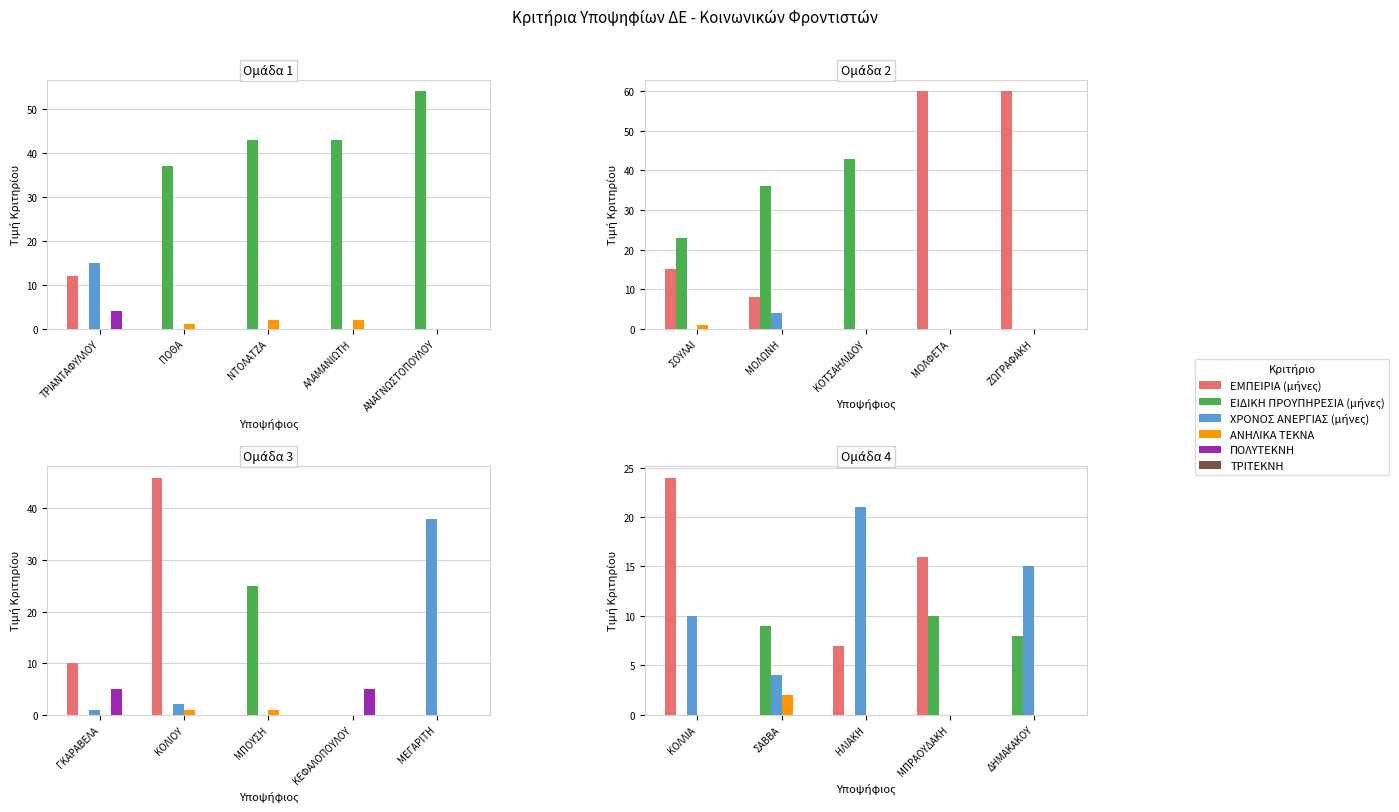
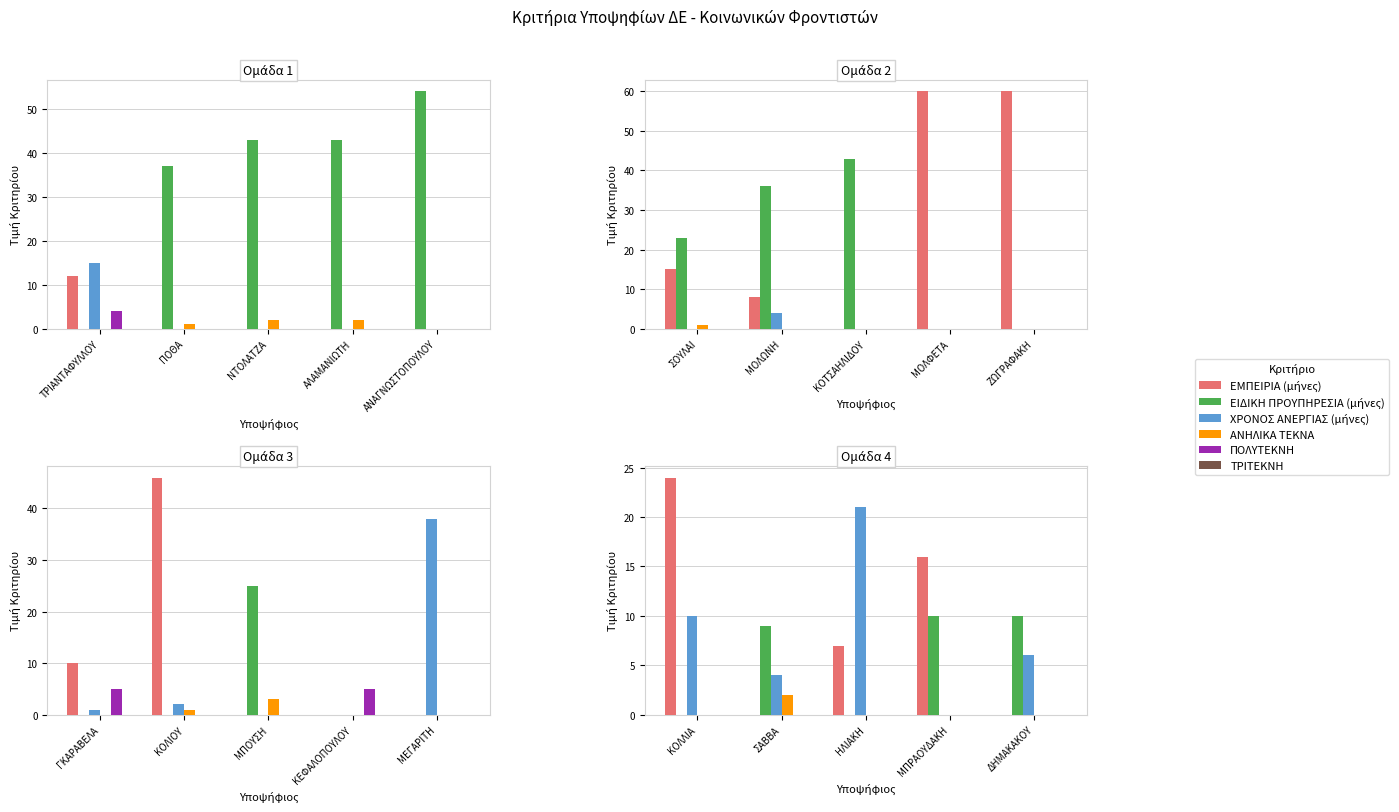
  {
    "Ομάδα 1": {
      "ΕΜΠΕΙΡΙΑ (μήνες)": {
        "ΤΡΙΑΝΤΑΦΥΛΛΟΥ": 12,
        "ΠΟΘΑ": 0,
        "ΝΤΟΛΑΤΖΑ": 0,
        "ΑΛΑΜΑΝΙΩΤΗ": 0,
        "ΑΝΑΓΝΩΣΤΟΠΟΥΛΟΥ": 0
      },
      "ΕΙΔΙΚΗ ΠΡΟΥΠΗΡΕΣΙΑ (μήνες)": {
        "ΤΡΙΑΝΤΑΦΥΛΛΟΥ": 0,
        "ΠΟΘΑ": 37,
        "ΝΤΟΛΑΤΖΑ": 43,
        "ΑΛΑΜΑΝΙΩΤΗ": 43,
        "ΑΝΑΓΝΩΣΤΟΠΟΥΛΟΥ": 54
      },
      "ΧΡΟΝΟΣ ΑΝΕΡΓΙΑΣ (μήνες)": {
        "ΤΡΙΑΝΤΑΦΥΛΛΟΥ": 15,
        "ΠΟΘΑ": 0,
        "ΝΤΟΛΑΤΖΑ": 0,
        "ΑΛΑΜΑΝΙΩΤΗ": 0,
        "ΑΝΑΓΝΩΣΤΟΠΟΥΛΟΥ": 0
      },
      "ΑΝΗΛΙΚΑ ΤΕΚΝΑ": {
        "ΤΡΙΑΝΤΑΦΥΛΛΟΥ": 0,
        "ΠΟΘΑ": 1,
        "ΝΤΟΛΑΤΖΑ": 2,
        "ΑΛΑΜΑΝΙΩΤΗ": 2,
        "ΑΝΑΓΝΩΣΤΟΠΟΥΛΟΥ": 0
      },
      "ΠΟΛΥΤΕΚΝΗ": {
        "ΤΡΙΑΝΤΑΦΥΛΛΟΥ": 4,
        "ΠΟΘΑ": 0,
        "ΝΤΟΛΑΤΖΑ": 0,
        "ΑΛΑΜΑΝΙΩΤΗ": 0,
        "ΑΝΑΓΝΩΣΤΟΠΟΥΛΟΥ": 0
      },
      "ΤΡΙΤΕΚΝΗ": {
        "ΤΡΙΑΝΤΑΦΥΛΛΟΥ": 0,
        "ΠΟΘΑ": 0,
        "ΝΤΟΛΑΤΖΑ": 0,
        "ΑΛΑΜΑΝΙΩΤΗ": 0,
        "ΑΝΑΓΝΩΣΤΟΠΟΥΛΟΥ": 0
      }
    },
    "Ομάδα 2": {
      "ΕΜΠΕΙΡΙΑ (μήνες)": {
        "ΣΟΥΛΑΙ": 15,
        "ΜΟΛΩΝΗ": 8,
        "ΚΟΤΣΑΗΛΙΔΟΥ": 0,
        "ΜΟΛΦΕΤΑ": 60,
        "ΖΩΓΡΑΦΑΚΗ": 60
      },
      "ΕΙΔΙΚΗ ΠΡΟΥΠΗΡΕΣΙΑ (μήνες)": {
        "ΣΟΥΛΑΙ": 23,
        "ΜΟΛΩΝΗ": 36,
        "ΚΟΤΣΑΗΛΙΔΟΥ": 43,
        "ΜΟΛΦΕΤΑ": 0,
        "ΖΩΓΡΑΦΑΚΗ": 0
      },
      "ΧΡΟΝΟΣ ΑΝΕΡΓΙΑΣ (μήνες)": {
        "ΣΟΥΛΑΙ": 0,
        "ΜΟΛΩΝΗ": 4,
        "ΚΟΤΣΑΗΛΙΔΟΥ": 0,
        "ΜΟΛΦΕΤΑ": 0,
        "ΖΩΓΡΑΦΑΚΗ": 0
      },
      "ΑΝΗΛΙΚΑ ΤΕΚΝΑ": {
        "ΣΟΥΛΑΙ": 1,
        "ΜΟΛΩΝΗ": 0,
        "ΚΟΤΣΑΗΛΙΔΟΥ": 0,
        "ΜΟΛΦΕΤΑ": 0,
        "ΖΩΓΡΑΦΑΚΗ": 0
      },
      "ΠΟΛΥΤΕΚΝΗ": {
        "ΣΟΥΛΑΙ": 0,
        "ΜΟΛΩΝΗ": 0,
        "ΚΟΤΣΑΗΛΙΔΟΥ": 0,
        "ΜΟΛΦΕΤΑ": 0,
        "ΖΩΓΡΑΦΑΚΗ": 0
      },
      "ΤΡΙΤΕΚΝΗ": {
        "ΣΟΥΛΑΙ": 0,
        "ΜΟΛΩΝΗ": 0,
        "ΚΟΤΣΑΗΛΙΔΟΥ": 0,
        "ΜΟΛΦΕΤΑ": 0,
        "ΖΩΓΡΑΦΑΚΗ": 0
      }
    },
    "Ομάδα 3": {
      "ΕΜΠΕΙΡΙΑ (μήνες)": {
        "ΓΚΑΡΑΒΕΛΑ": 10,
        "ΚΟΛΙΟΥ": 46,
        "ΜΠΟΥΣΗ": 0,
        "ΚΕΦΑΛΟΠΟΥΛΟΥ": 0,
        "ΜΕΓΑΡΙΤΗ": 0
      },
      "ΕΙΔΙΚΗ ΠΡΟΥΠΗΡΕΣΙΑ (μήνες)": {
        "ΓΚΑΡΑΒΕΛΑ": 0,
        "ΚΟΛΙΟΥ": 0,
        "ΜΠΟΥΣΗ": 25,
        "ΚΕΦΑΛΟΠΟΥΛΟΥ": 0,
        "ΜΕΓΑΡΙΤΗ": 0
      },
      "ΧΡΟΝΟΣ ΑΝΕΡΓΙΑΣ (μήνες)": {
        "ΓΚΑΡΑΒΕΛΑ": 1,
        "ΚΟΛΙΟΥ": 2,
        "ΜΠΟΥΣΗ": 0,
        "ΚΕΦΑΛΟΠΟΥΛΟΥ": 0,
        "ΜΕΓΑΡΙΤΗ": 38
      },
      "ΑΝΗΛΙΚΑ ΤΕΚΝΑ": {
        "ΓΚΑΡΑΒΕΛΑ": 0,
        "ΚΟΛΙΟΥ": 1,
-       "ΜΠΟΥΣΗ": 1,
+       "ΜΠΟΥΣΗ": 3,
        "ΚΕΦΑΛΟΠΟΥΛΟΥ": 0,
        "ΜΕΓΑΡΙΤΗ": 0
      },
      "ΠΟΛΥΤΕΚΝΗ": {
        "ΓΚΑΡΑΒΕΛΑ": 5,
        "ΚΟΛΙΟΥ": 0,
        "ΜΠΟΥΣΗ": 0,
        "ΚΕΦΑΛΟΠΟΥΛΟΥ": 5,
        "ΜΕΓΑΡΙΤΗ": 0
      },
      "ΤΡΙΤΕΚΝΗ": {
        "ΓΚΑΡΑΒΕΛΑ": 0,
        "ΚΟΛΙΟΥ": 0,
        "ΜΠΟΥΣΗ": 0,
        "ΚΕΦΑΛΟΠΟΥΛΟΥ": 0,
        "ΜΕΓΑΡΙΤΗ": 0
      }
    },
    "Ομάδα 4": {
      "ΕΜΠΕΙΡΙΑ (μήνες)": {
        "ΚΟΛΛΙΑ": 24,
        "ΣΑΒΒΑ": 0,
        "ΗΛΙΑΚΗ": 7,
        "ΜΠΡΑΟΥΔΑΚΗ": 16,
        "ΔΗΜΑΚΑΚΟΥ": 0
      },
      "ΕΙΔΙΚΗ ΠΡΟΥΠΗΡΕΣΙΑ (μήνες)": {
        "ΚΟΛΛΙΑ": 0,
        "ΣΑΒΒΑ": 9,
        "ΗΛΙΑΚΗ": 0,
        "ΜΠΡΑΟΥΔΑΚΗ": 10,
-       "ΔΗΜΑΚΑΚΟΥ": 8
+       "ΔΗΜΑΚΑΚΟΥ": 10
      },
      "ΧΡΟΝΟΣ ΑΝΕΡΓΙΑΣ (μήνες)": {
        "ΚΟΛΛΙΑ": 10,
        "ΣΑΒΒΑ": 4,
        "ΗΛΙΑΚΗ": 21,
        "ΜΠΡΑΟΥΔΑΚΗ": 0,
-       "ΔΗΜΑΚΑΚΟΥ": 15
+       "ΔΗΜΑΚΑΚΟΥ": 6
      },
      "ΑΝΗΛΙΚΑ ΤΕΚΝΑ": {
        "ΚΟΛΛΙΑ": 0,
        "ΣΑΒΒΑ": 2,
        "ΗΛΙΑΚΗ": 0,
        "ΜΠΡΑΟΥΔΑΚΗ": 0,
        "ΔΗΜΑΚΑΚΟΥ": 0
      },
      "ΠΟΛΥΤΕΚΝΗ": {
        "ΚΟΛΛΙΑ": 0,
        "ΣΑΒΒΑ": 0,
        "ΗΛΙΑΚΗ": 0,
        "ΜΠΡΑΟΥΔΑΚΗ": 0,
        "ΔΗΜΑΚΑΚΟΥ": 0
      },
      "ΤΡΙΤΕΚΝΗ": {
        "ΚΟΛΛΙΑ": 0,
        "ΣΑΒΒΑ": 0,
        "ΗΛΙΑΚΗ": 0,
        "ΜΠΡΑΟΥΔΑΚΗ": 0,
        "ΔΗΜΑΚΑΚΟΥ": 0
      }
    }
  }
